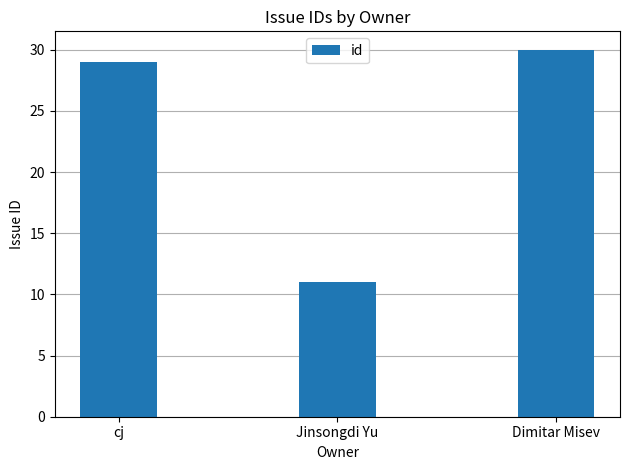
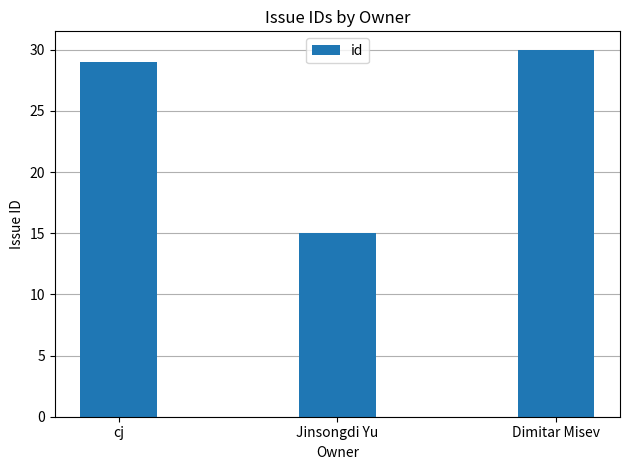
  {
    "cj": 29,
-   "Jinsongdi Yu": 11,
+   "Jinsongdi Yu": 15,
    "Dimitar Misev": 30
  }
